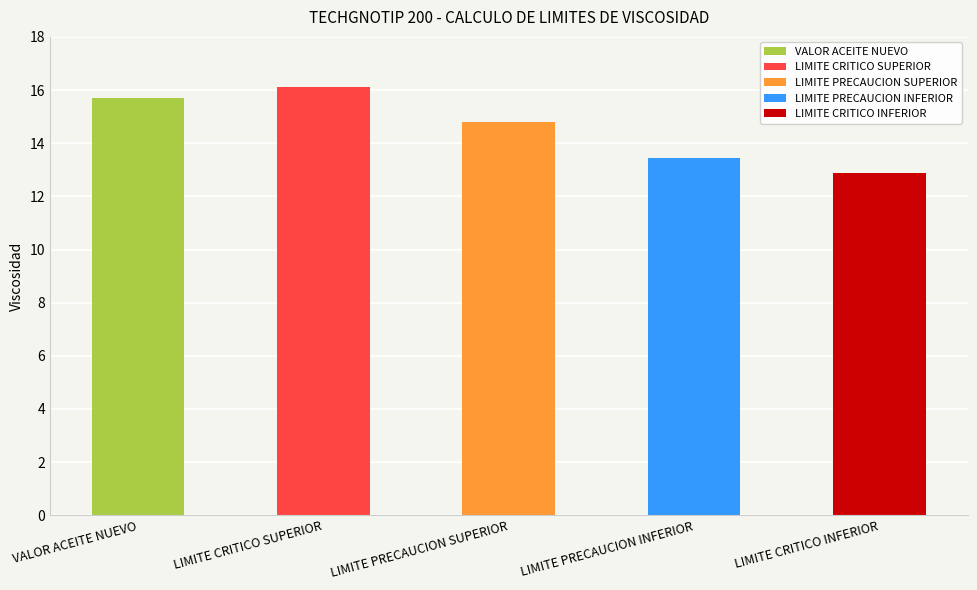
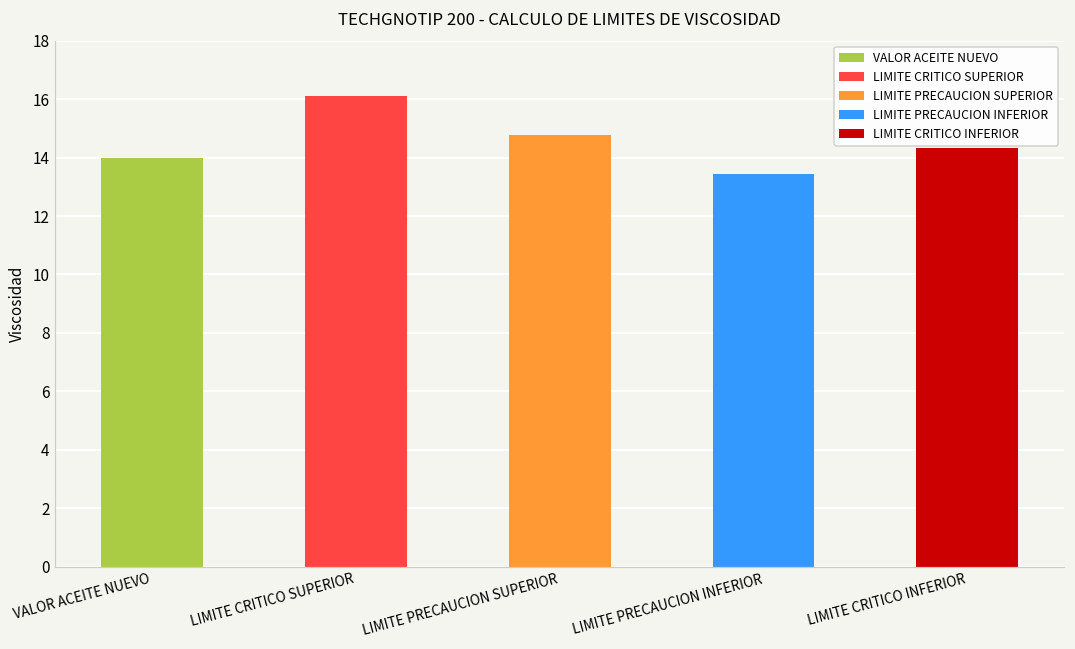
  {
-   "VALOR ACEITE NUEVO": 15.7,
+   "VALOR ACEITE NUEVO": 14.0,
    "LIMITE CRITICO SUPERIOR": 16.1,
    "LIMITE PRECAUCION SUPERIOR": 14.8,
    "LIMITE PRECAUCION INFERIOR": 13.4,
-   "LIMITE CRITICO INFERIOR": 12.9
+   "LIMITE CRITICO INFERIOR": 14.3
  }
